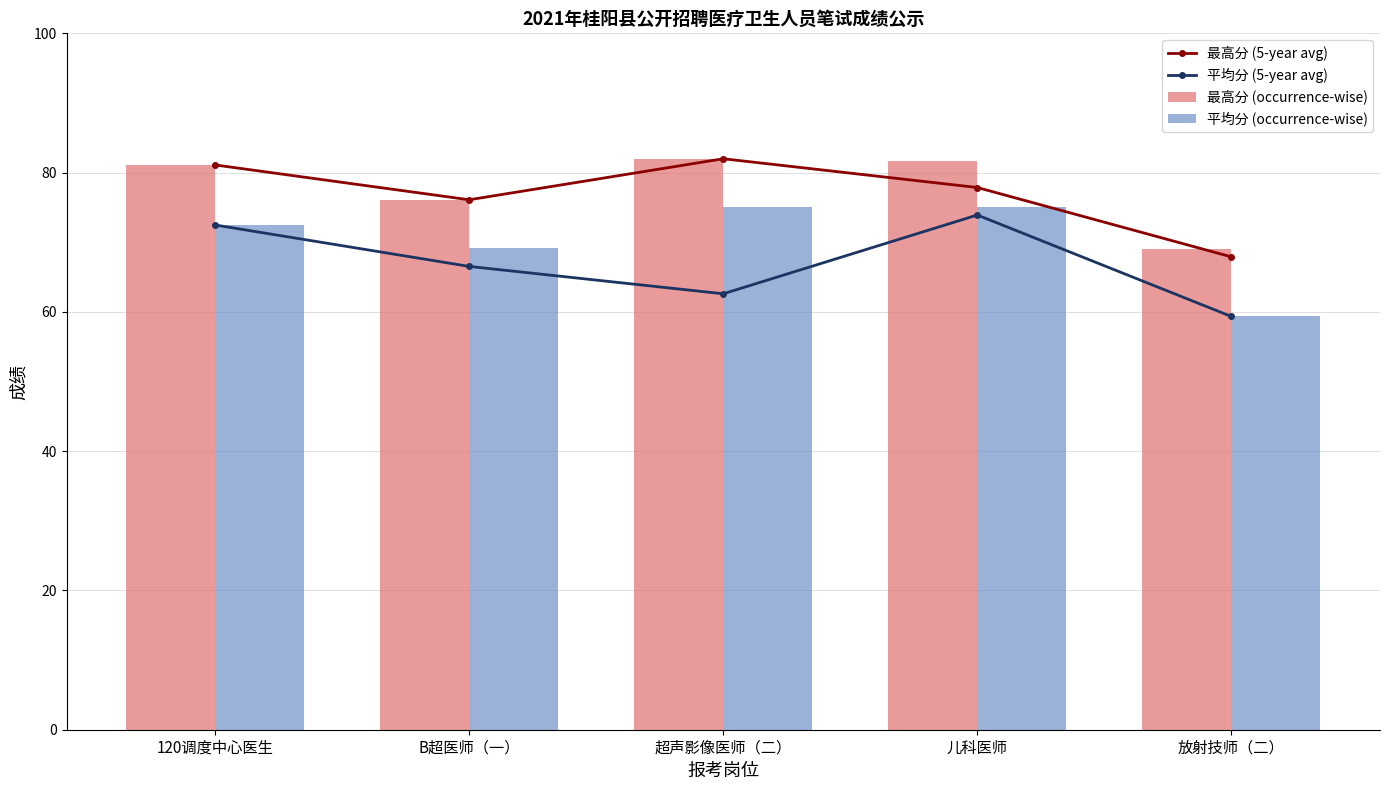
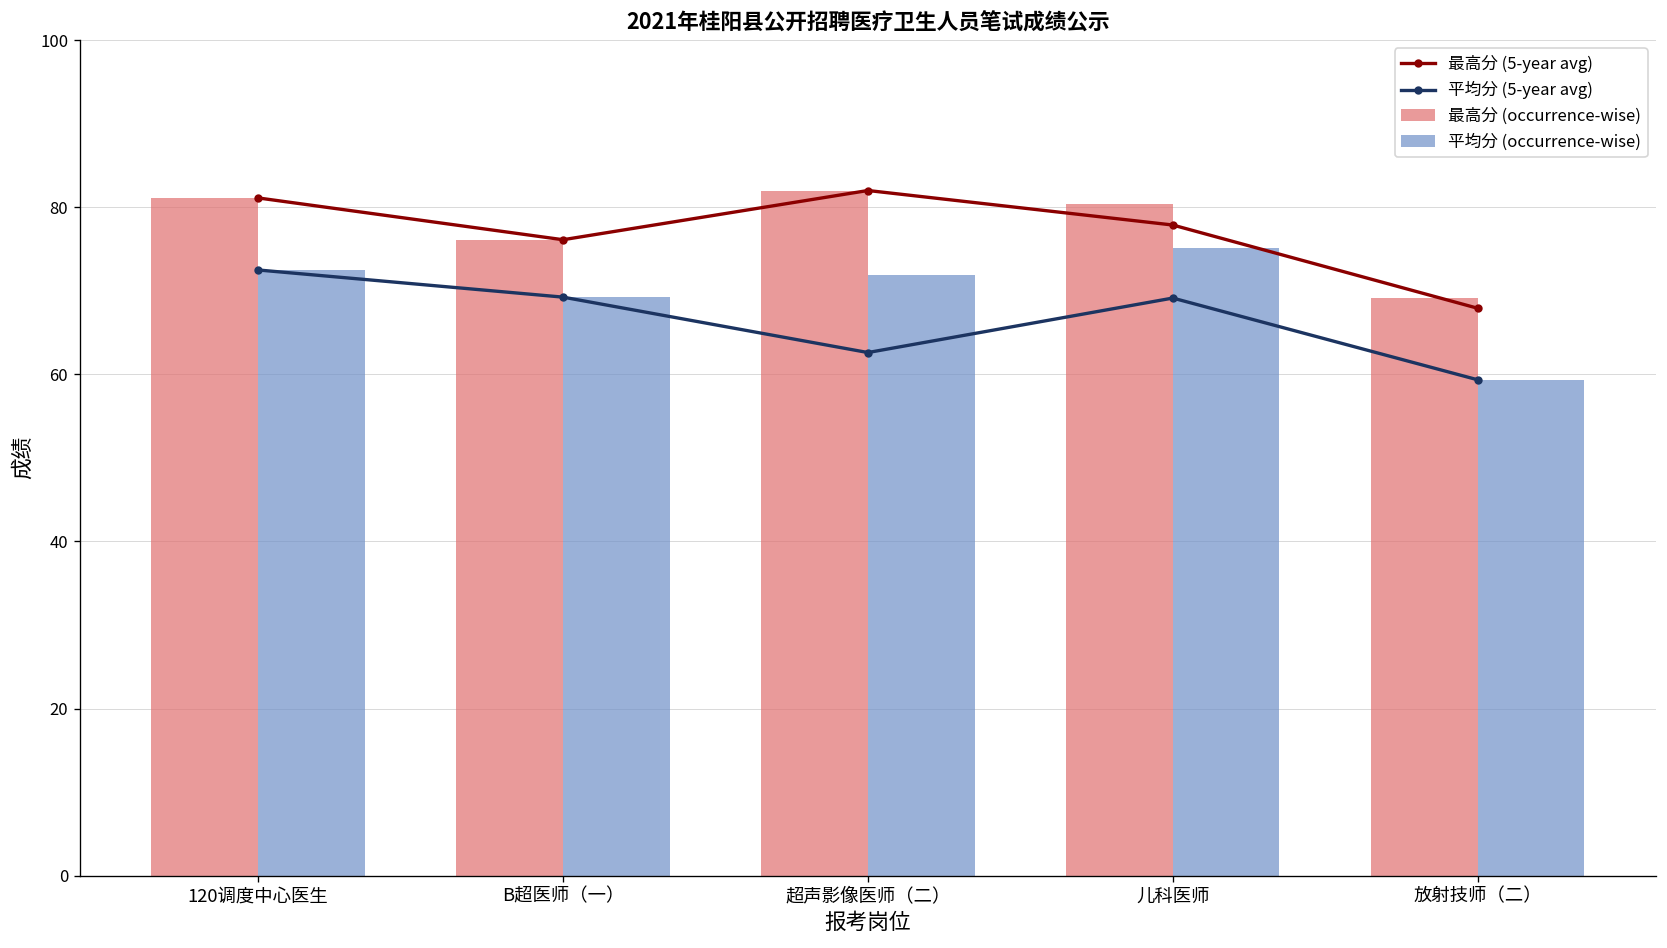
  {
    "最高分 (occurrence-wise)": {
      "120调度中心医生": 81,
      "B超医师（一）": 76,
      "超声影像医师（二）": 82,
-     "儿科医师": 82,
+     "儿科医师": 80,
      "放射技师（二）": 69
    },
    "最高分 (5-year avg)": {
      "120调度中心医生": 81,
      "B超医师（一）": 76,
      "超声影像医师（二）": 82,
      "儿科医师": 78,
      "放射技师（二）": 68
    },
    "平均分 (5-year avg)": {
      "120调度中心医生": 72,
-     "B超医师（一）": 67,
+     "B超医师（一）": 69,
      "超声影像医师（二）": 63,
-     "儿科医师": 74,
+     "儿科医师": 69,
      "放射技师（二）": 59
    },
    "平均分 (occurrence-wise)": {
      "120调度中心医生": 72,
      "B超医师（一）": 69,
-     "超声影像医师（二）": 75,
+     "超声影像医师（二）": 72,
      "儿科医师": 75,
      "放射技师（二）": 59
    }
  }
